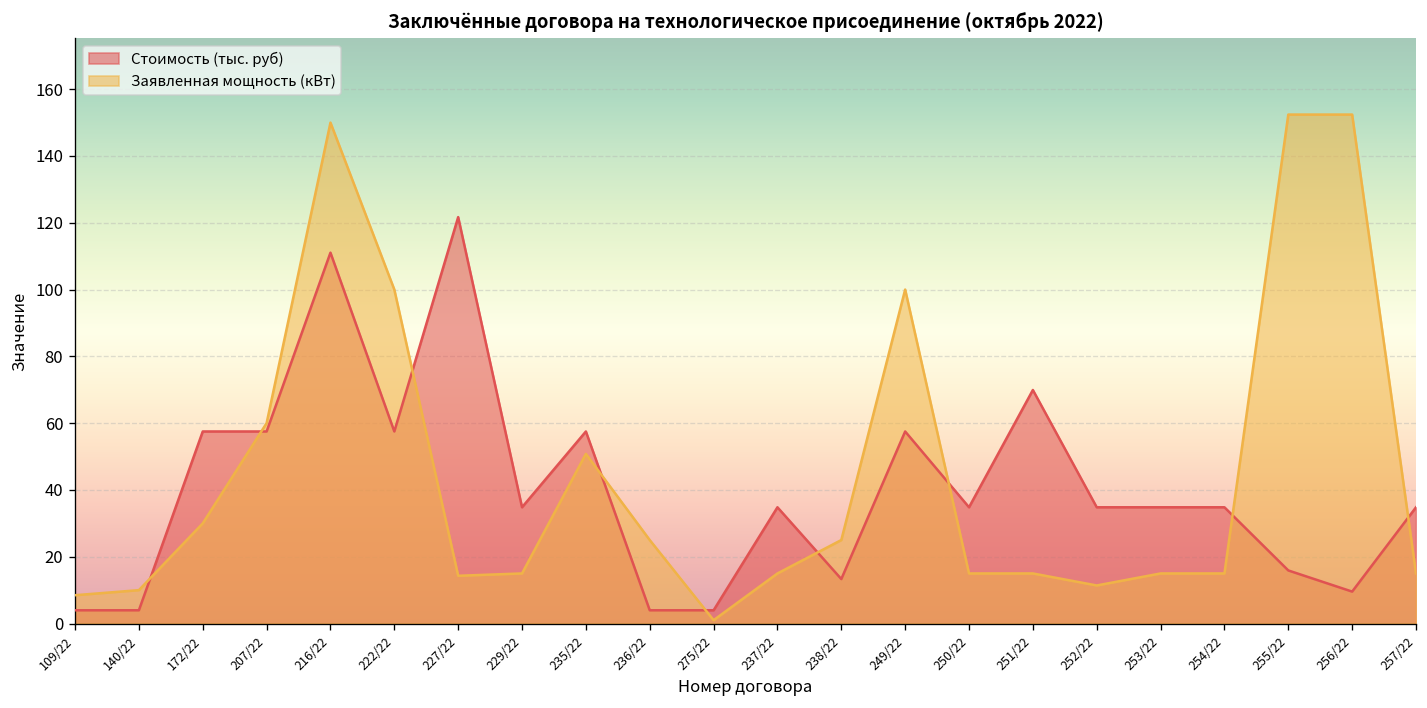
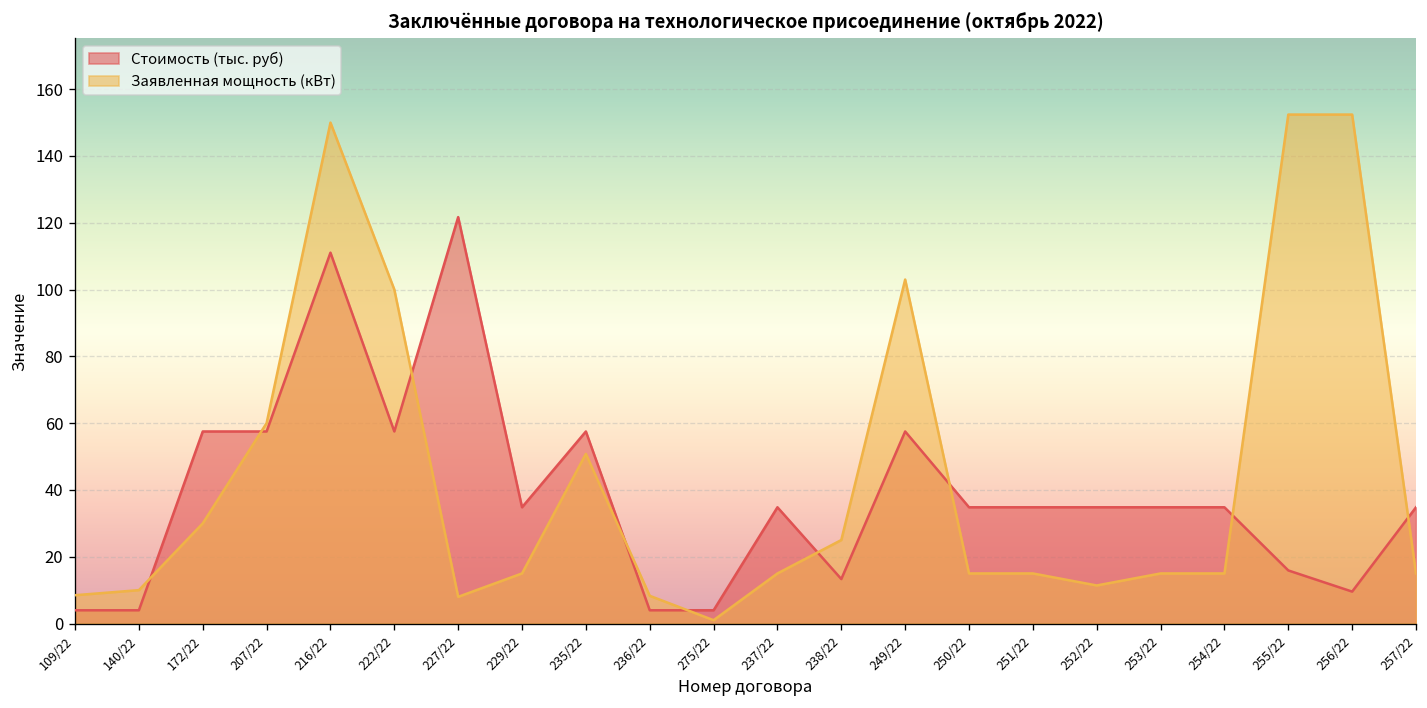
  {
    "Стоимость (тыс. руб)": {
      "109/22": 4,
      "140/22": 4,
      "172/22": 58,
      "207/22": 58,
      "216/22": 111,
      "222/22": 58,
      "227/22": 122,
      "229/22": 35,
      "235/22": 58,
      "236/22": 4,
      "275/22": 4,
      "237/22": 35,
      "238/22": 13,
      "249/22": 58,
      "250/22": 35,
-     "251/22": 70,
+     "251/22": 35,
      "252/22": 35,
      "253/22": 35,
      "254/22": 35,
      "255/22": 16,
      "256/22": 10,
      "257/22": 35
    },
    "Заявленная мощность (кВт)": {
      "109/22": 8,
      "140/22": 10,
      "172/22": 30,
      "207/22": 60,
      "216/22": 150,
      "222/22": 100,
-     "227/22": 14,
+     "227/22": 8,
      "229/22": 15,
      "235/22": 51,
-     "236/22": 25,
+     "236/22": 8,
      "275/22": 1,
      "237/22": 15,
      "238/22": 25,
-     "249/22": 100,
+     "249/22": 103,
      "250/22": 15,
      "251/22": 15,
      "252/22": 11,
      "253/22": 15,
      "254/22": 15,
      "255/22": 152,
      "256/22": 152,
      "257/22": 15
    }
  }
